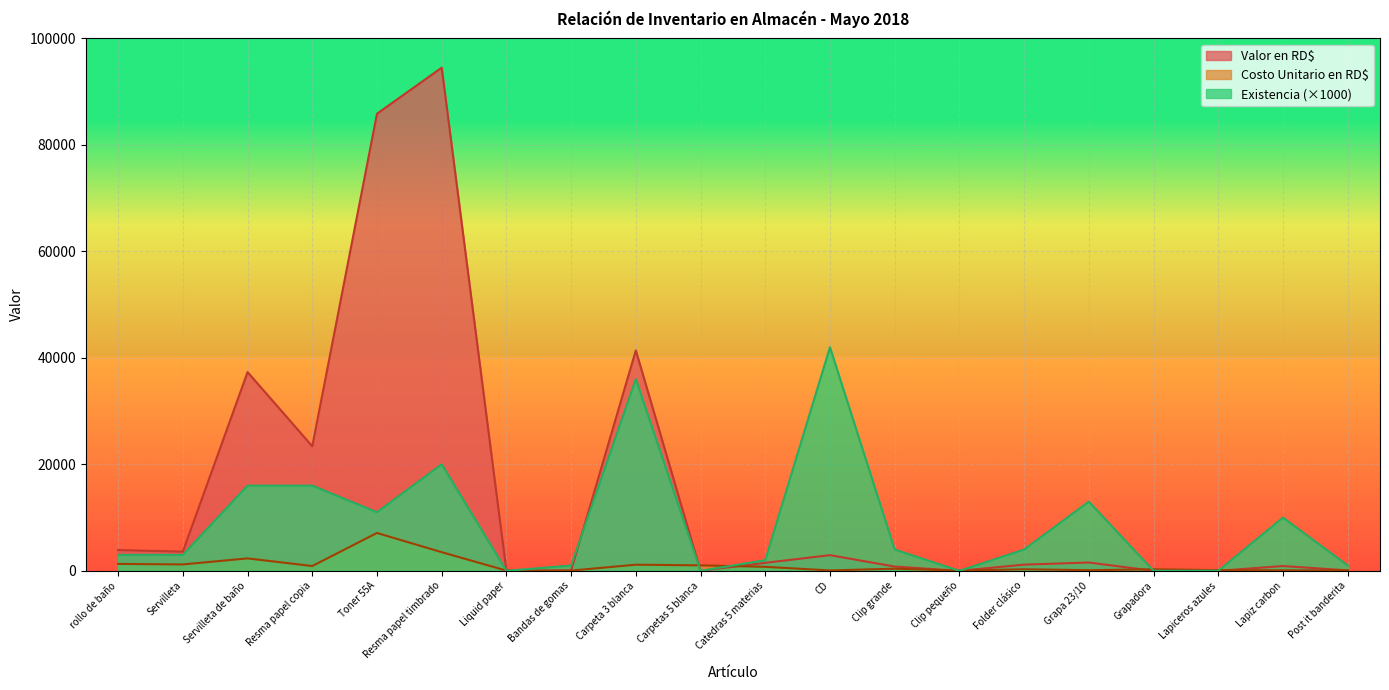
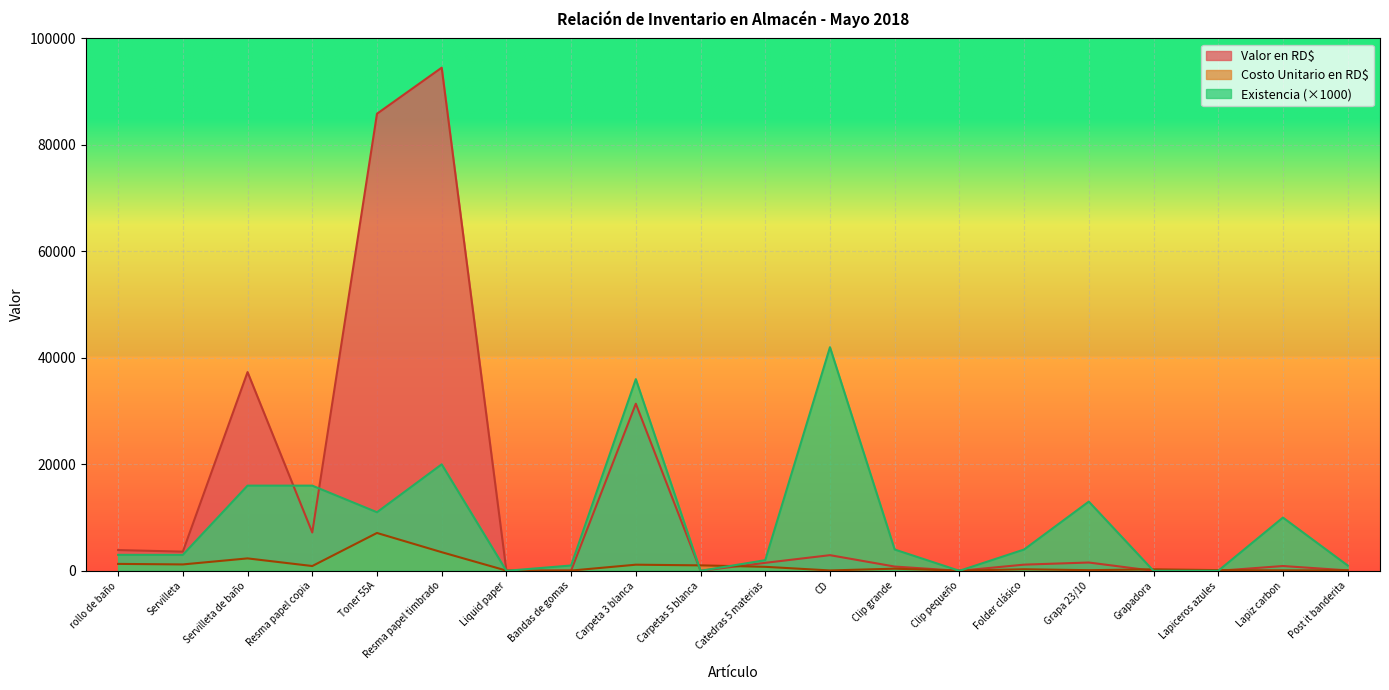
  {
    "Valor en RD$": {
      "rollo de baño": 4000,
      "Servilleta": 4000,
      "Servilleta de baño": 37000,
-     "Resma papel copia": 23000,
+     "Resma papel copia": 7000,
      "Toner 55A": 86000,
      "Resma papel timbrado": 95000,
-     "Carpeta 3 blanca": 41000,
+     "Carpeta 3 blanca": 31000,
      "Catedras 5 materias": 2000,
      "CD": 3000,
      "Folder clásico": 1000,
      "Grapa 23/10": 2000,
      "Lapiz carbon": 1000
    },
    "Costo Unitario en RD$": {
      "rollo de baño": 1000,
      "Servilleta": 1000,
      "Servilleta de baño": 2000,
      "Resma papel copia": 1000,
      "Toner 55A": 7000,
      "Resma papel timbrado": 4000,
      "Carpeta 3 blanca": 1000,
      "Carpetas 5 blanca": 1000,
      "Catedras 5 materias": 1000,
      "CD": 0,
      "Folder clásico": 0,
      "Grapa 23/10": 0,
      "Lapiz carbon": 0
    },
    "Existencia (×1000)": {
      "rollo de baño": 3000,
      "Servilleta": 3000,
      "Servilleta de baño": 16000,
      "Resma papel copia": 16000,
      "Toner 55A": 11000,
      "Resma papel timbrado": 20000,
      "Bandas de gomas": 1000,
      "Carpeta 3 blanca": 36000,
      "Catedras 5 materias": 2000,
      "CD": 42000,
      "Clip grande": 4000,
      "Folder clásico": 4000,
      "Grapa 23/10": 13000,
      "Lapiz carbon": 10000,
      "Post it banderita": 1000
    }
  }
